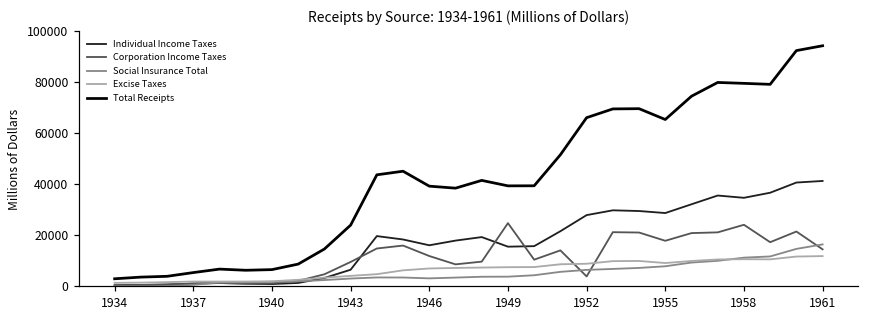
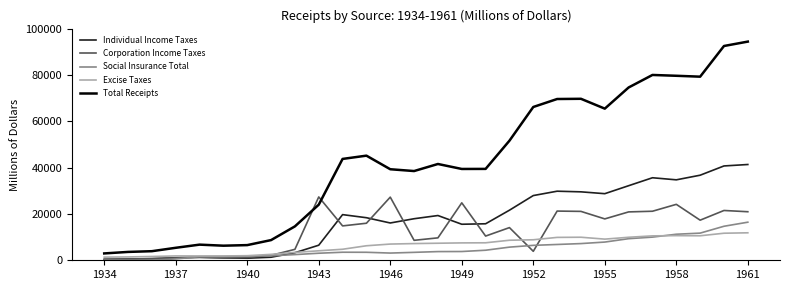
  {
    "Corporation Income Taxes": {
-     "1943": 10000,
-     "1946": 12000,
+     "1943": 27000,
+     "1946": 27000,
      "1949": 25000,
      "1952": 4000,
      "1955": 18000,
      "1958": 24000,
-     "1961": 15000
+     "1961": 21000
    }
  }
